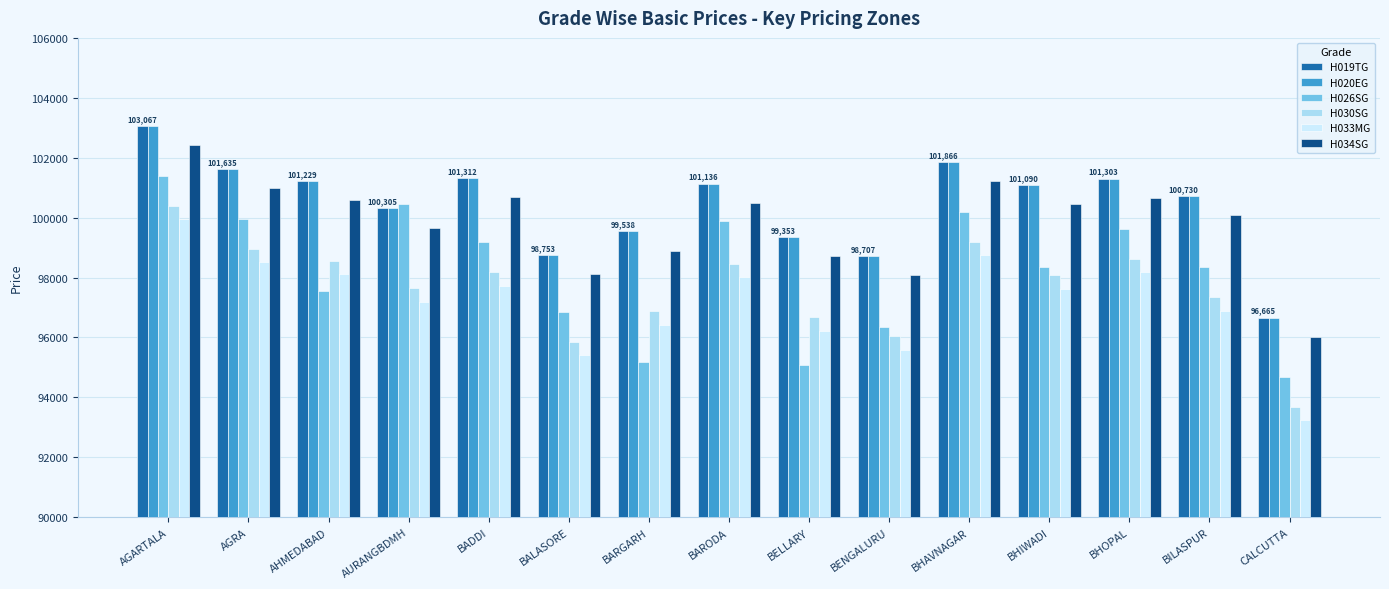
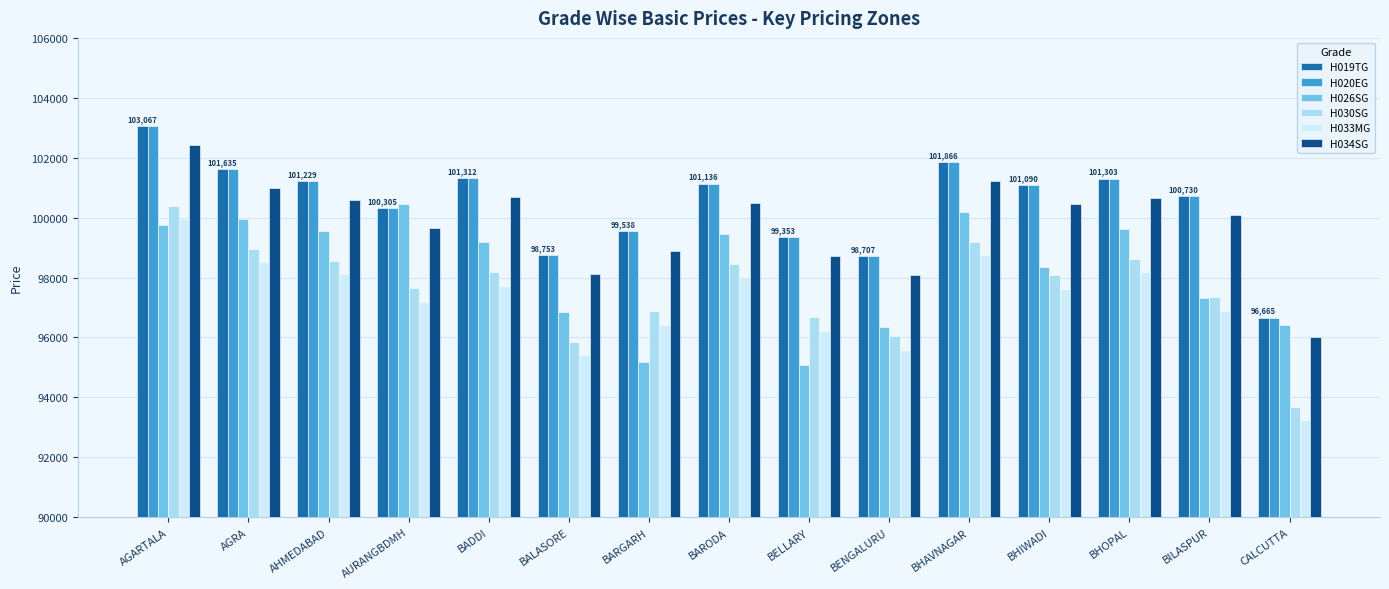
  {
    "H020EG": {
      "AGARTALA": "103,067",
      "AGRA": "101,635",
      "AHMEDABAD": "101,229",
      "AURANGBDMH": "100,305",
      "BADDI": "101,312",
      "BALASORE": "98,753",
      "BARGARH": "99,538",
      "BARODA": "101,136",
      "BELLARY": "99,353",
      "BENGALURU": "98,707",
      "BHAVNAGAR": "101,866",
      "BHIWADI": "101,090",
      "BHOPAL": "101,303",
      "BILASPUR": "100,730",
      "CALCUTTA": "96,665"
    },
    "H026SG": {
-     "AGARTALA": "101400",
+     "AGARTALA": "99700",
      "AGRA": "100000",
-     "AHMEDABAD": "97600",
+     "AHMEDABAD": "99600",
      "AURANGBDMH": "100500",
      "BADDI": "99200",
      "BALASORE": "96900",
      "BARGARH": "95200",
-     "BARODA": "99900",
+     "BARODA": "99500",
      "BELLARY": "95100",
      "BENGALURU": "96300",
      "BHAVNAGAR": "100200",
      "BHIWADI": "98300",
      "BHOPAL": "99600",
-     "BILASPUR": "98300",
-     "CALCUTTA": "94700"
+     "BILASPUR": "97300",
+     "CALCUTTA": "96400"
    }
  }
